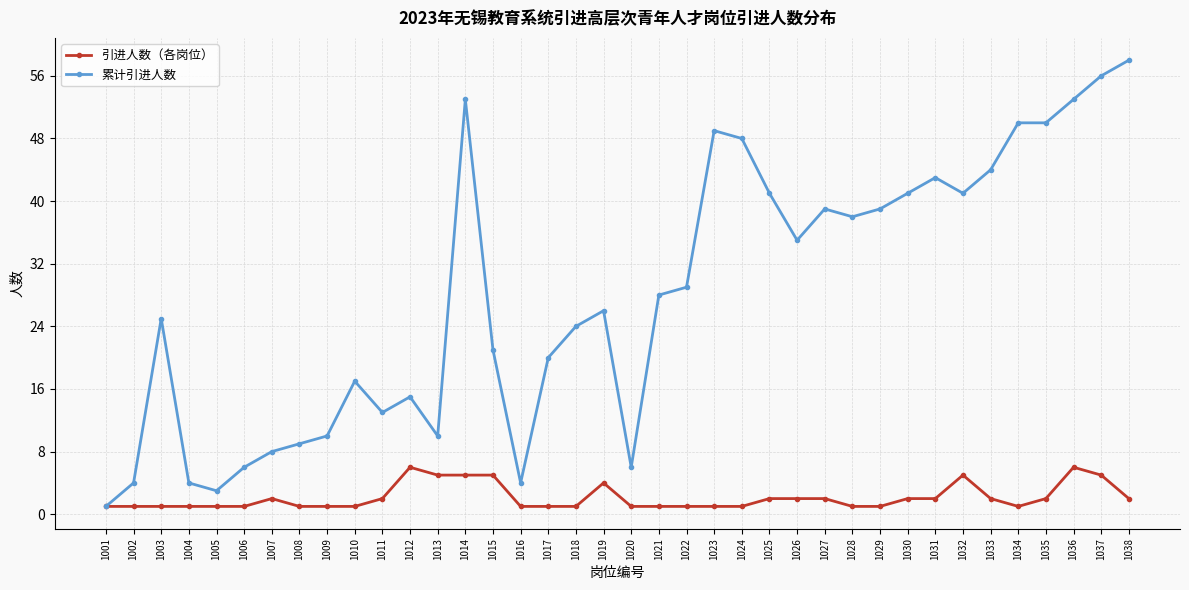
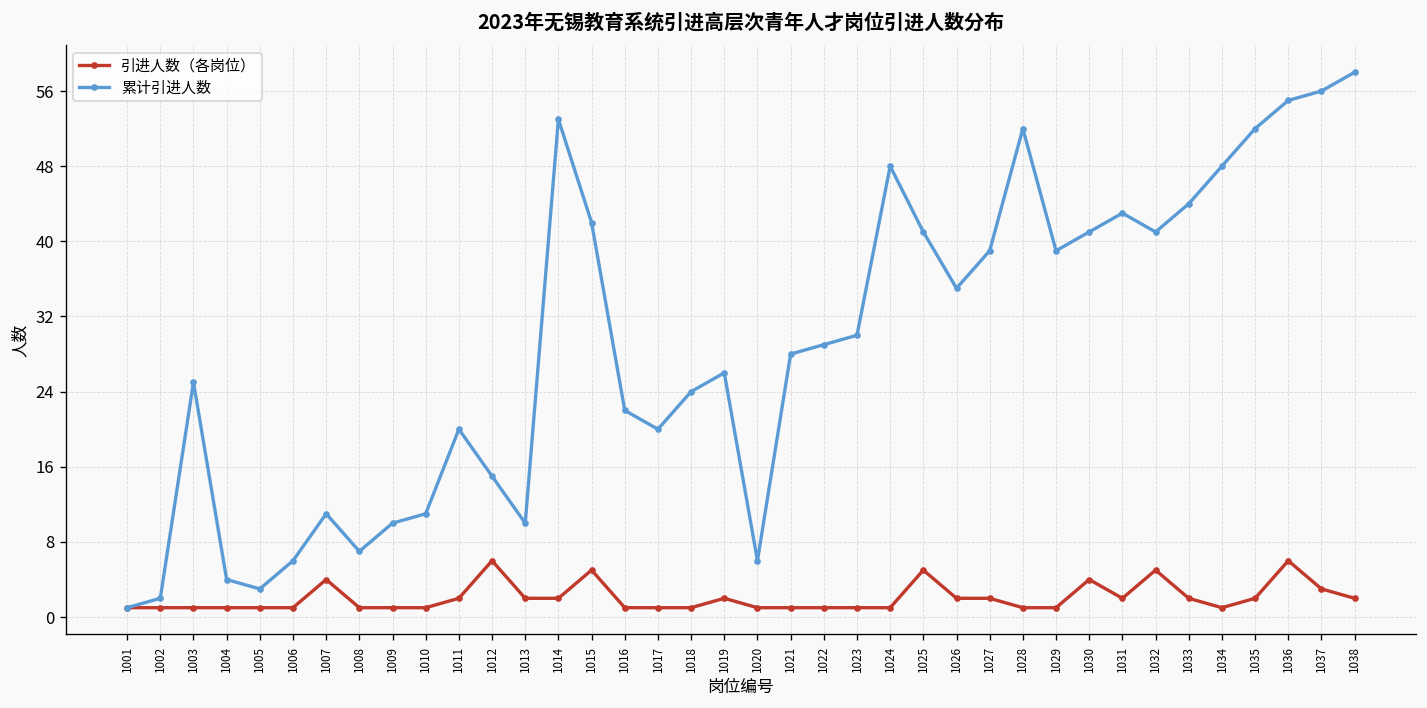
  {
    "引进人数（各岗位）": {
      "1002": 1,
      "1003": 1,
      "1004": 1,
      "1005": 1,
      "1006": 1,
-     "1007": 2,
+     "1007": 4,
      "1008": 1,
      "1009": 1,
      "1010": 1,
      "1011": 2,
      "1012": 6,
-     "1013": 5,
-     "1014": 5,
+     "1013": 2,
+     "1014": 2,
      "1015": 5,
      "1016": 1,
      "1017": 1,
      "1018": 1,
-     "1019": 4,
+     "1019": 2,
      "1020": 1,
      "1021": 1,
      "1022": 1,
      "1023": 1,
      "1024": 1,
-     "1025": 2,
+     "1025": 5,
      "1026": 2,
      "1027": 2,
      "1028": 1,
      "1029": 1,
-     "1030": 2,
+     "1030": 4,
      "1031": 2,
      "1032": 5,
      "1033": 2,
      "1034": 1,
      "1035": 2,
      "1036": 6,
-     "1037": 5,
+     "1037": 3,
      "1038": 2
    },
    "累计引进人数": {
-     "1002": 4,
+     "1002": 2,
      "1003": 25,
      "1004": 4,
      "1005": 3,
      "1006": 6,
-     "1007": 8,
-     "1008": 9,
+     "1007": 11,
+     "1008": 7,
      "1009": 10,
-     "1010": 17,
-     "1011": 13,
+     "1010": 11,
+     "1011": 20,
      "1012": 15,
      "1013": 10,
      "1014": 53,
-     "1015": 21,
-     "1016": 4,
+     "1015": 42,
+     "1016": 22,
      "1017": 20,
      "1018": 24,
      "1019": 26,
      "1020": 6,
      "1021": 28,
      "1022": 29,
-     "1023": 49,
+     "1023": 30,
      "1024": 48,
      "1025": 41,
      "1026": 35,
      "1027": 39,
-     "1028": 38,
+     "1028": 52,
      "1029": 39,
      "1030": 41,
      "1031": 43,
      "1032": 41,
      "1033": 44,
-     "1034": 50,
-     "1035": 50,
-     "1036": 53,
+     "1034": 48,
+     "1035": 52,
+     "1036": 55,
      "1037": 56,
      "1038": 58
    }
  }
